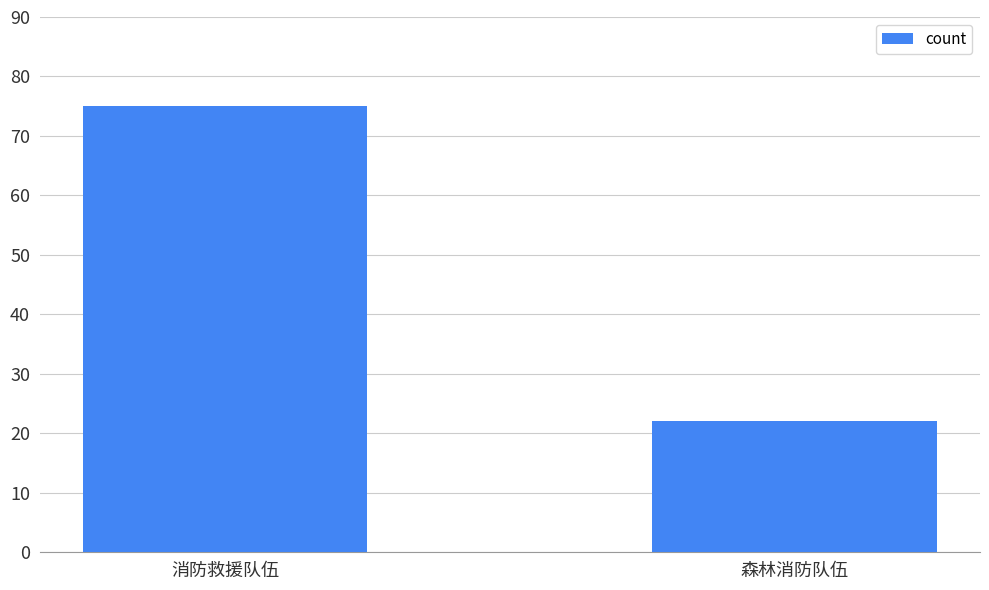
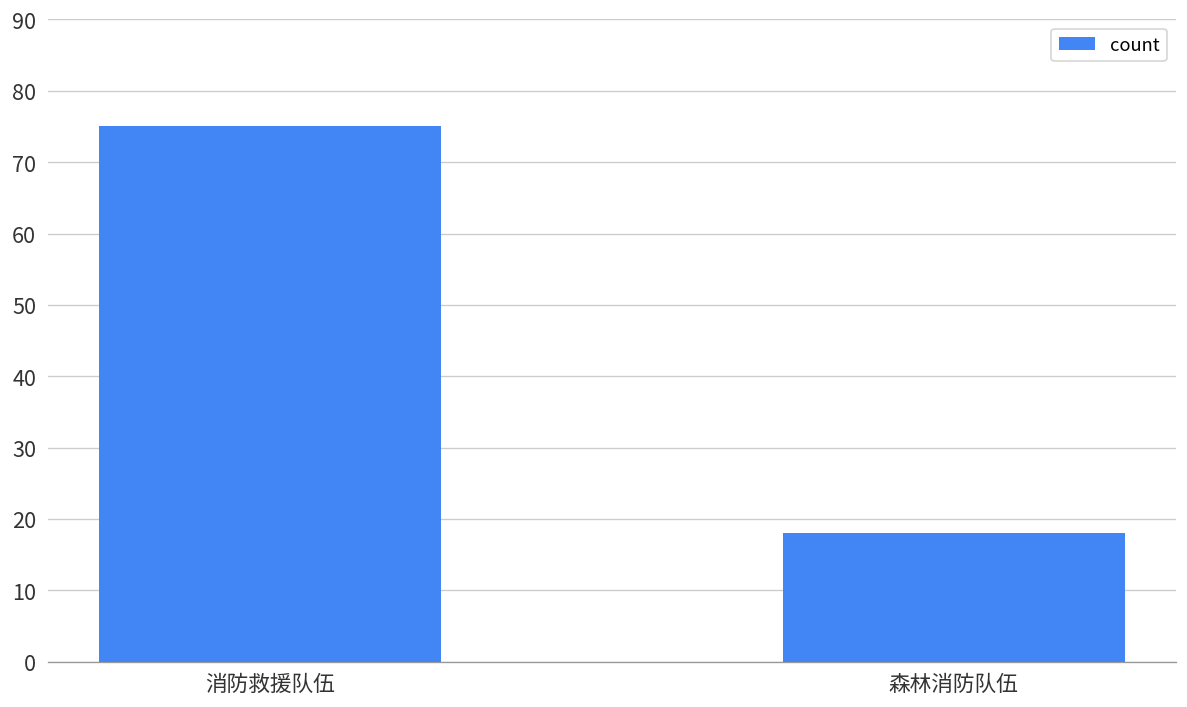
  {
    "消防救援队伍": 75,
-   "森林消防队伍": 22
+   "森林消防队伍": 18
  }
